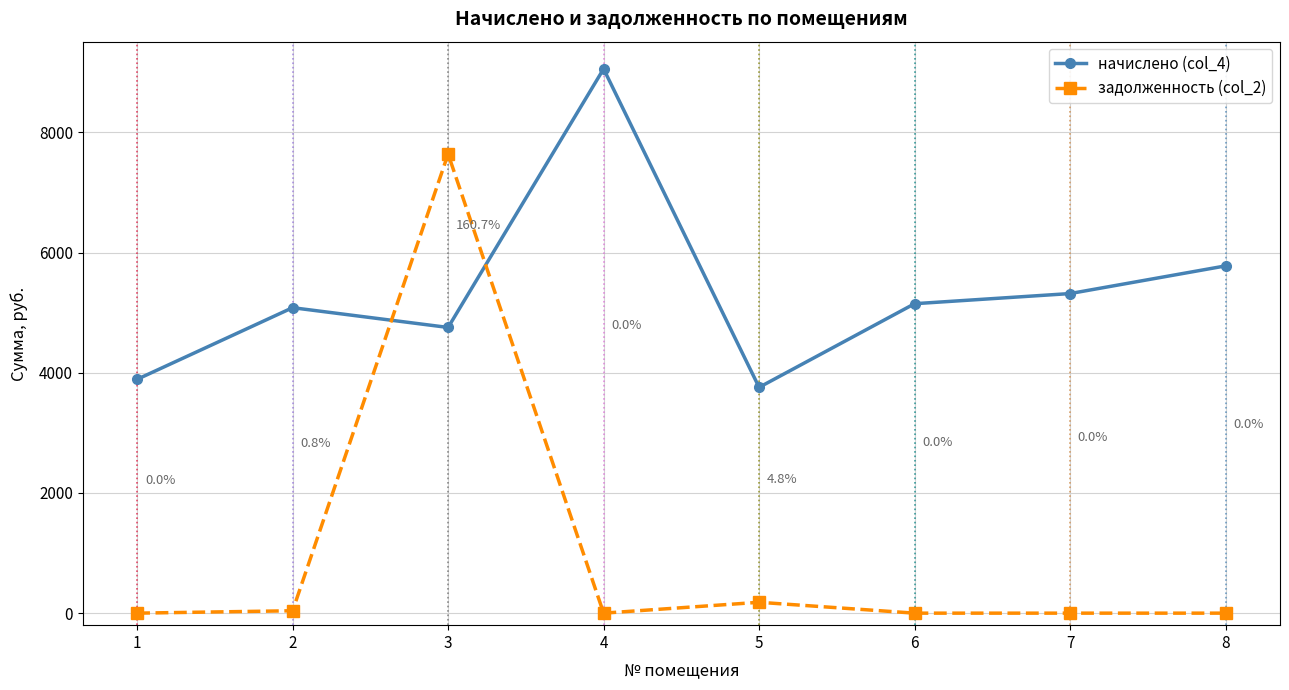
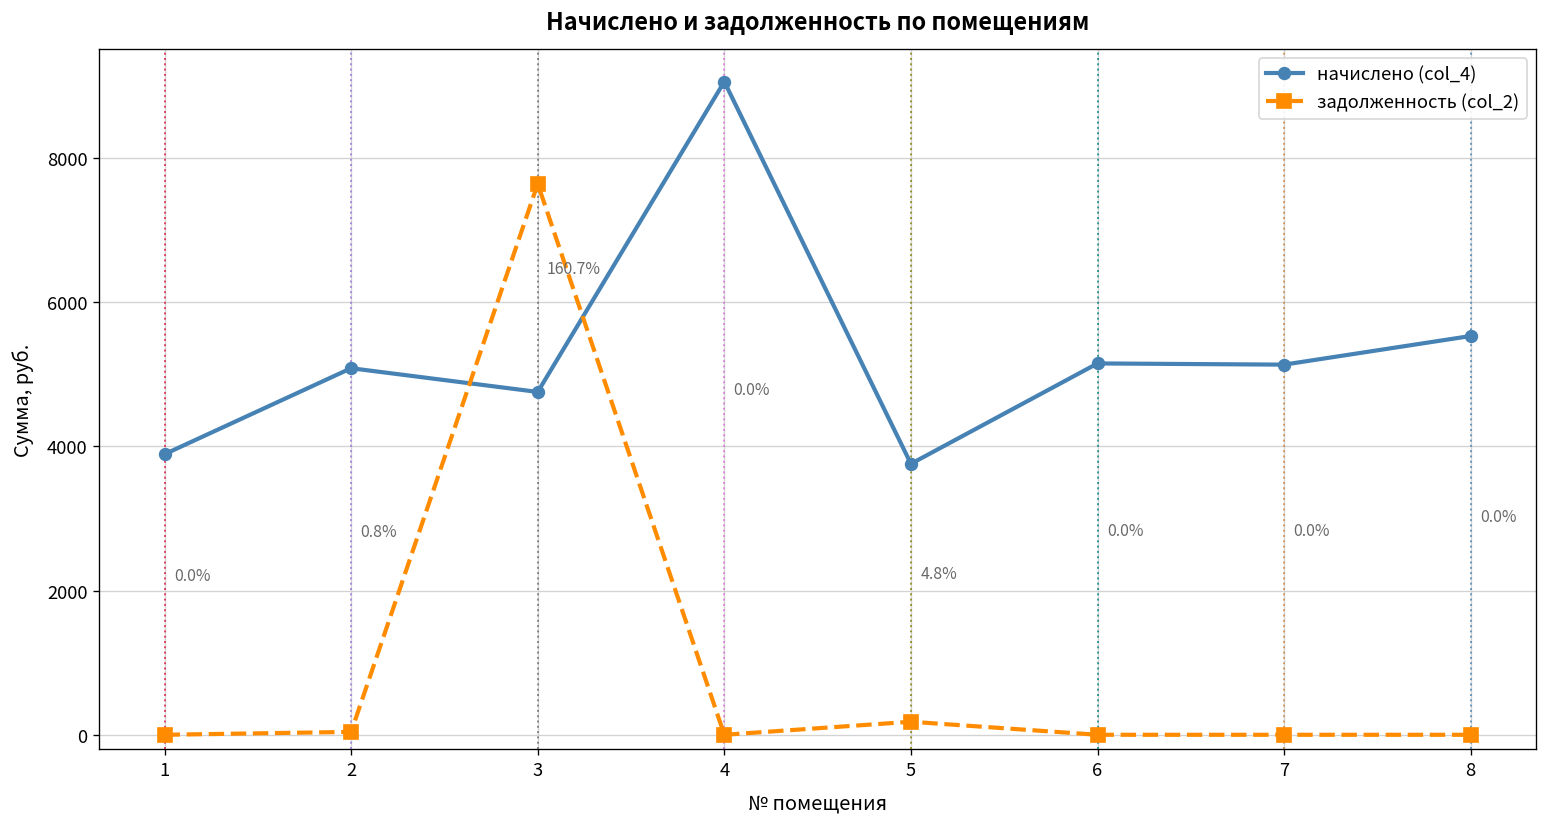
  {
    "начислено (col_4)": {
      "1": 3900,
      "2": 5100,
      "3": 4800,
      "4": 9100,
      "5": 3800,
      "6": 5200,
-     "7": 5300,
-     "8": 5800
+     "7": 5100,
+     "8": 5500
    },
    "задолженность (col_2)": {
      "1": 0,
      "2": 0,
      "3": 7600,
      "4": 0,
      "5": 200,
      "6": 0,
      "7": 0,
      "8": 0
    }
  }
